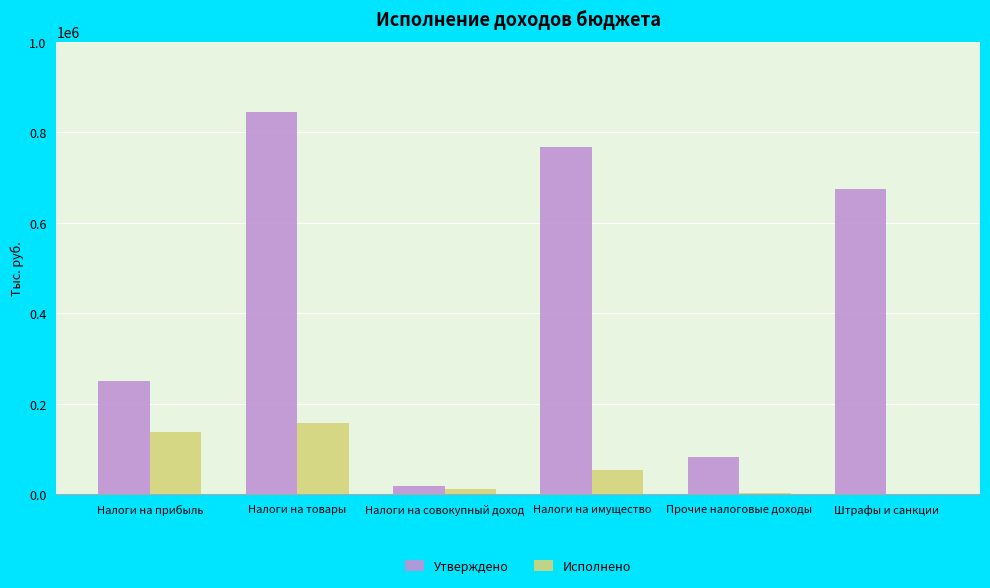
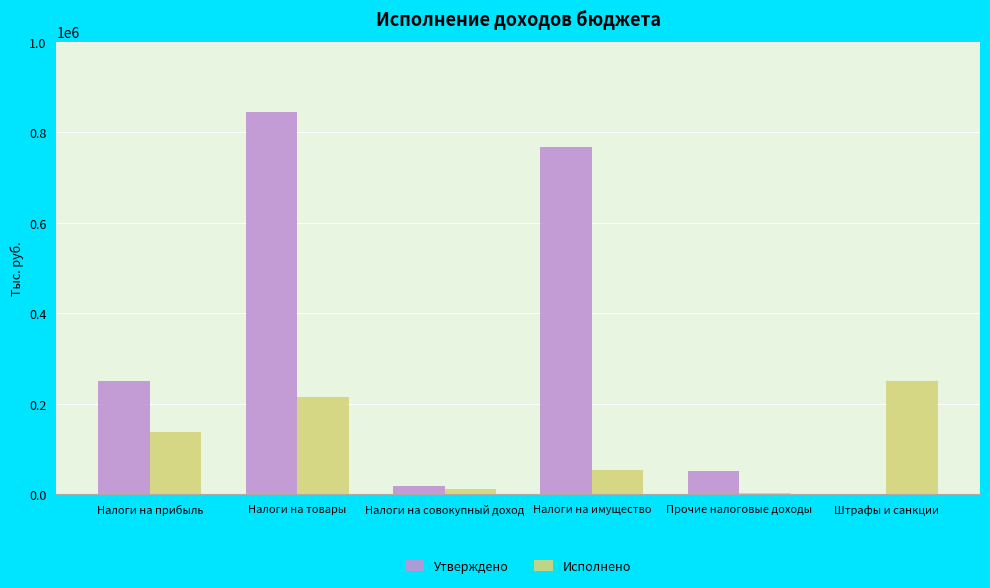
  {
    "Утверждено": {
      "Налоги на прибыль": 250000,
      "Налоги на товары": 850000,
      "Налоги на совокупный доход": 20000,
      "Налоги на имущество": 770000,
-     "Прочие налоговые доходы": 80000,
-     "Штрафы и санкции": 680000
+     "Прочие налоговые доходы": 50000,
+     "Штрафы и санкции": 0
    },
    "Исполнено": {
      "Налоги на прибыль": 140000,
-     "Налоги на товары": 160000,
+     "Налоги на товары": 210000,
      "Налоги на совокупный доход": 10000,
      "Налоги на имущество": 50000,
-     "Штрафы и санкции": 0
+     "Штрафы и санкции": 250000
    }
  }
